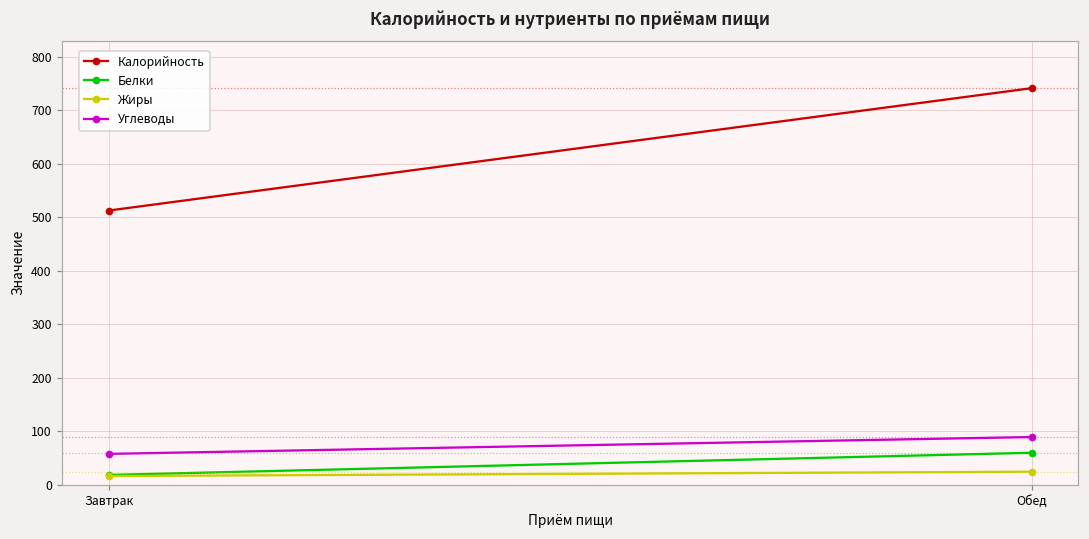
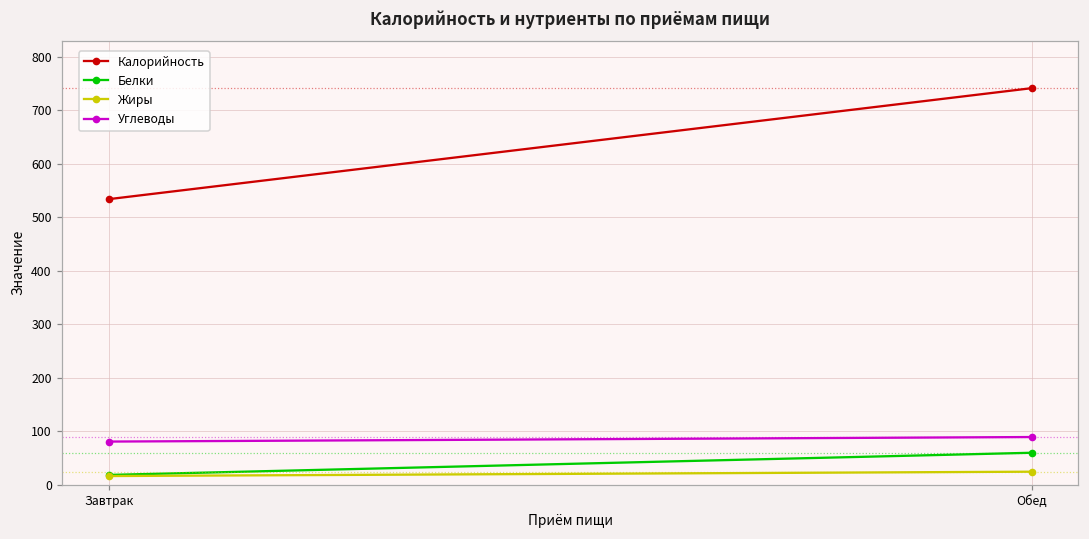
  {
    "Калорийность": {
-     "Завтрак": 510,
+     "Завтрак": 530,
      "Обед": 740
    },
    "Белки": {
      "Обед": 60
    },
    "Жиры": {
      "Обед": 20
    },
    "Углеводы": {
-     "Завтрак": 60,
+     "Завтрак": 80,
      "Обед": 90
    }
  }
